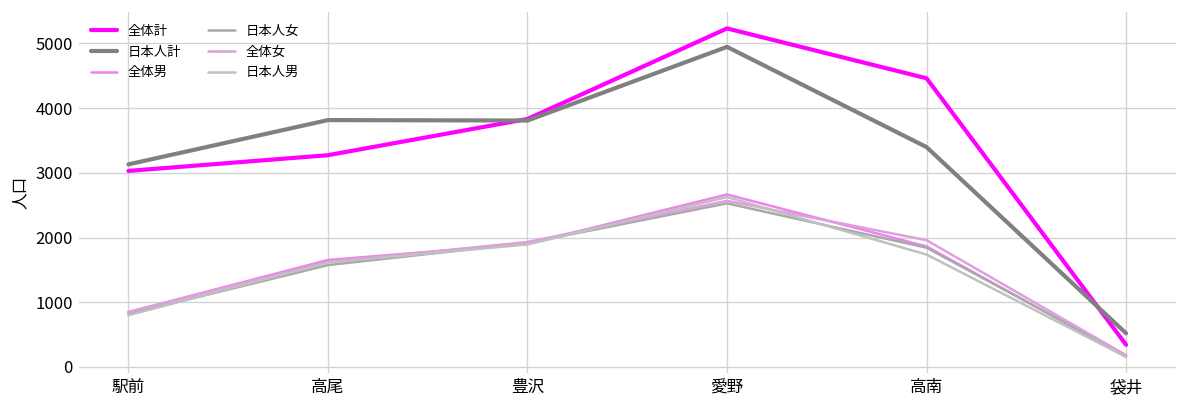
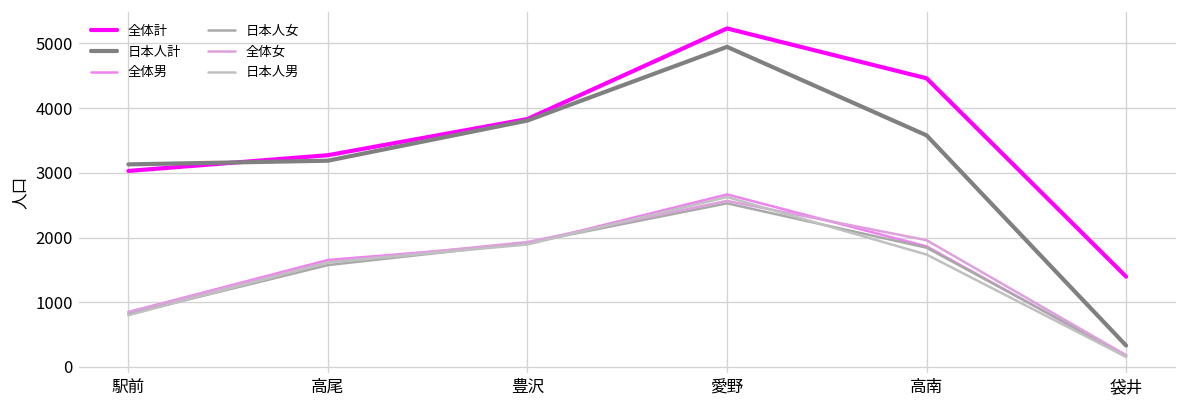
  {
    "全体計": {
      "駅前": 3000,
      "高尾": 3300,
      "愛野": 5200,
      "高南": 4500,
-     "袋井": 300
+     "袋井": 1400
    },
    "日本人計": {
      "駅前": 3100,
-     "高尾": 3800,
+     "高尾": 3200,
      "愛野": 4900,
-     "高南": 3400,
-     "袋井": 500
+     "高南": 3600,
+     "袋井": 300
    }
  }
